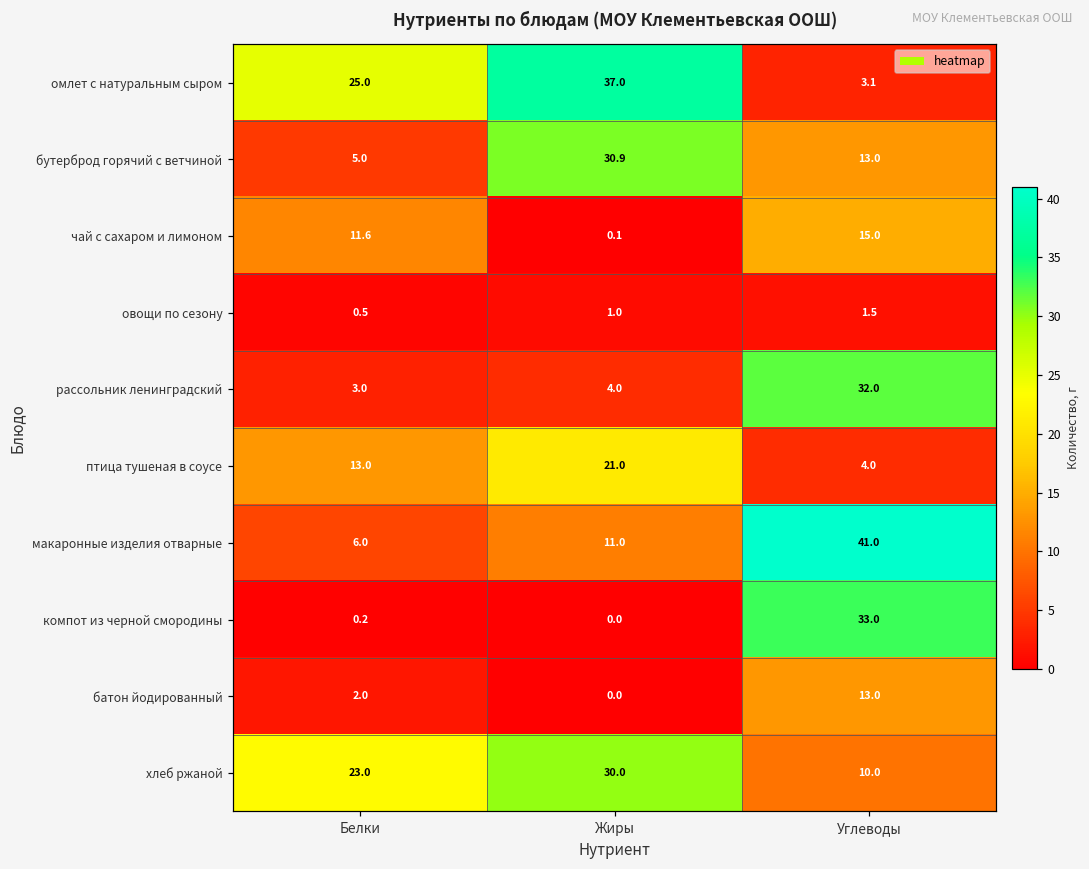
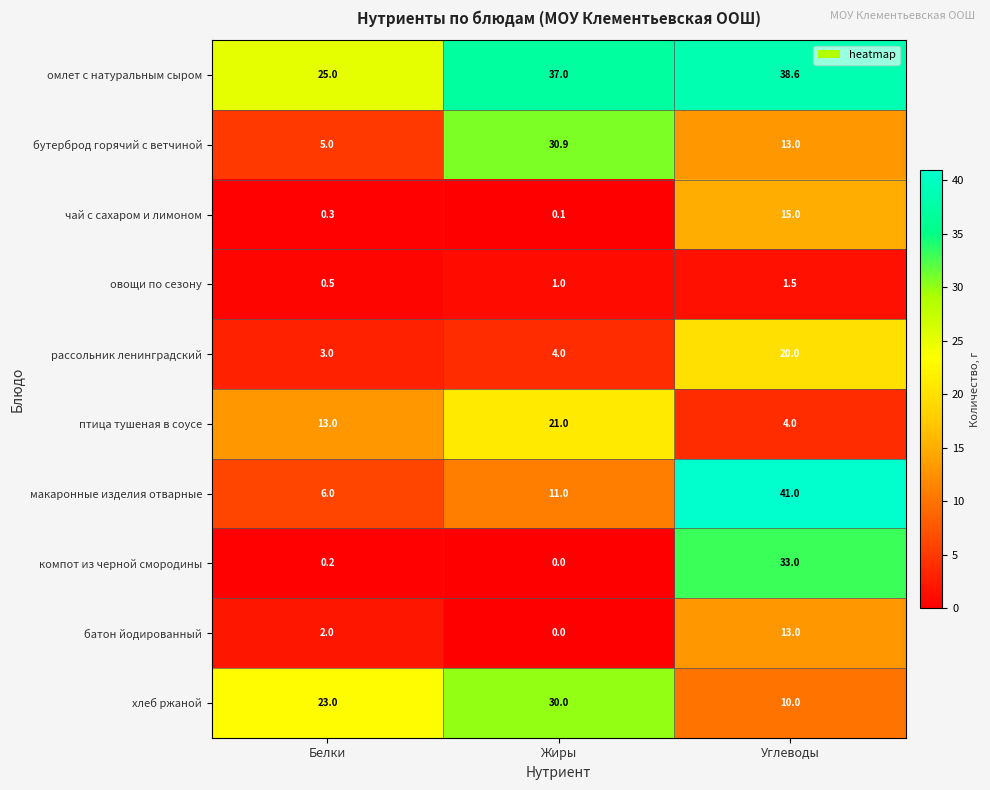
  {
    "омлет с натуральным сыром": {
      "Белки": 25.0,
      "Жиры": 37.0,
-     "Углеводы": 3.1
+     "Углеводы": 38.6
    },
    "бутерброд горячий с ветчиной": {
      "Белки": 5.0,
      "Жиры": 30.9,
      "Углеводы": 13.0
    },
    "чай с сахаром и лимоном": {
-     "Белки": 11.6,
+     "Белки": 0.3,
      "Жиры": 0.1,
      "Углеводы": 15.0
    },
    "овощи по сезону": {
      "Белки": 0.5,
      "Жиры": 1.0,
      "Углеводы": 1.5
    },
    "рассольник ленинградский": {
      "Белки": 3.0,
      "Жиры": 4.0,
-     "Углеводы": 32.0
+     "Углеводы": 20.0
    },
    "птица тушеная в соусе": {
      "Белки": 13.0,
      "Жиры": 21.0,
      "Углеводы": 4.0
    },
    "макаронные изделия отварные": {
      "Белки": 6.0,
      "Жиры": 11.0,
      "Углеводы": 41.0
    },
    "компот из черной смородины": {
      "Белки": 0.2,
      "Жиры": 0.0,
      "Углеводы": 33.0
    },
    "батон йодированный": {
      "Белки": 2.0,
      "Жиры": 0.0,
      "Углеводы": 13.0
    },
    "хлеб ржаной": {
      "Белки": 23.0,
      "Жиры": 30.0,
      "Углеводы": 10.0
    }
  }
